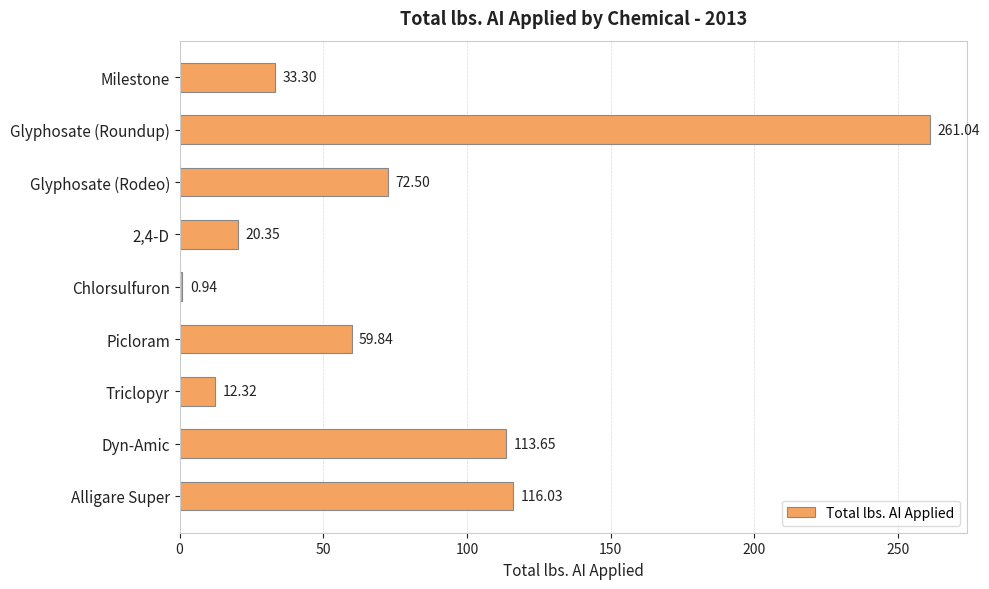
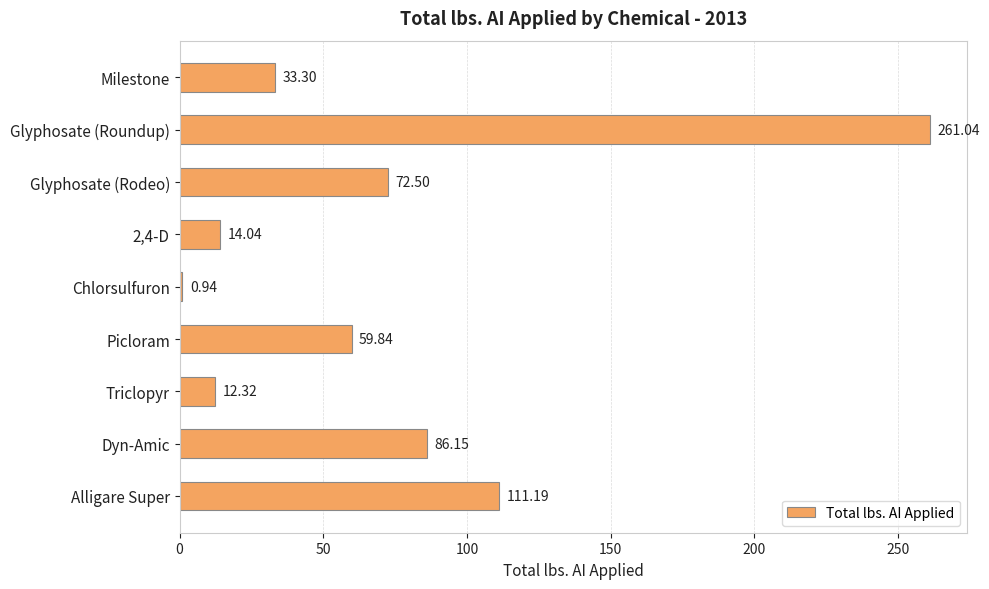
  {
    "Milestone": 33.30,
    "Glyphosate (Roundup)": 261.04,
    "Glyphosate (Rodeo)": 72.50,
-   "2,4-D": 20.35,
+   "2,4-D": 14.04,
    "Chlorsulfuron": 0.94,
    "Picloram": 59.84,
    "Triclopyr": 12.32,
-   "Dyn-Amic": 113.65,
-   "Alligare Super": 116.03
+   "Dyn-Amic": 86.15,
+   "Alligare Super": 111.19
  }
